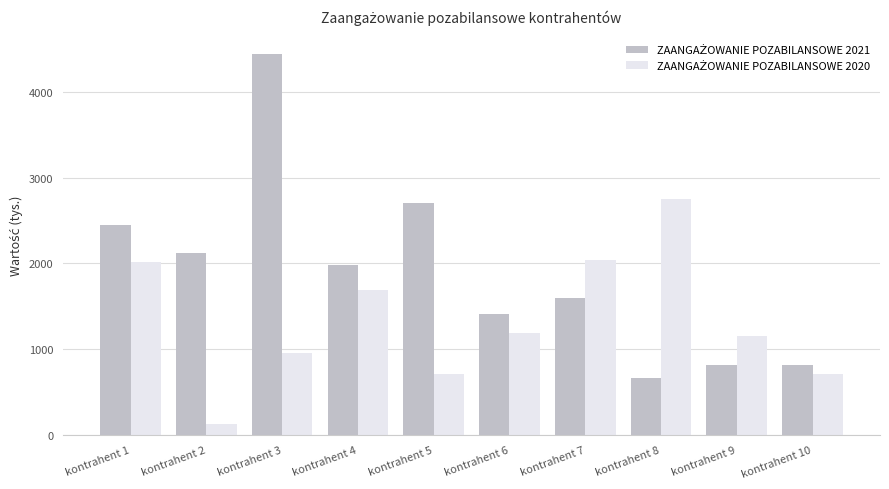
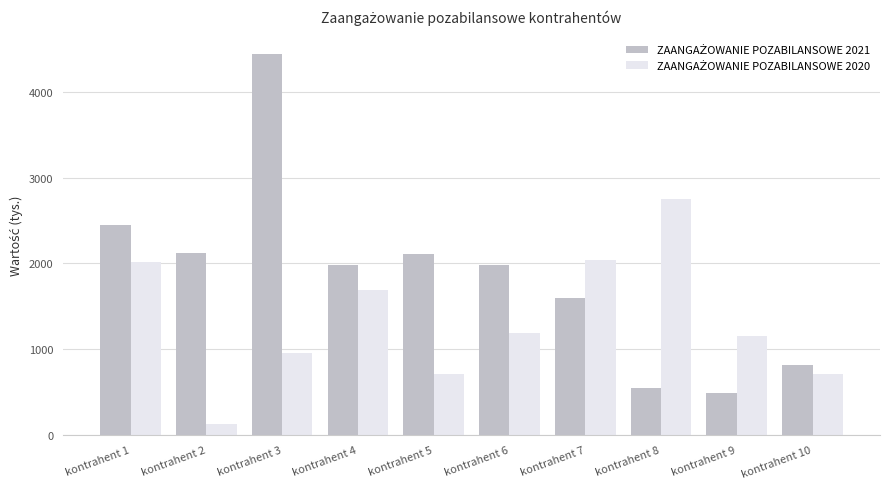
  {
    "ZAANGAŻOWANIE POZABILANSOWE 2021": {
      "kontrahent 1": 2500,
      "kontrahent 2": 2100,
      "kontrahent 3": 4400,
      "kontrahent 4": 2000,
-     "kontrahent 5": 2700,
-     "kontrahent 6": 1400,
+     "kontrahent 5": 2100,
+     "kontrahent 6": 2000,
      "kontrahent 7": 1600,
-     "kontrahent 8": 700,
-     "kontrahent 9": 800,
+     "kontrahent 8": 600,
+     "kontrahent 9": 500,
      "kontrahent 10": 800
    },
    "ZAANGAŻOWANIE POZABILANSOWE 2020": {
      "kontrahent 1": 2000,
      "kontrahent 2": 100,
      "kontrahent 3": 1000,
      "kontrahent 4": 1700,
      "kontrahent 5": 700,
      "kontrahent 6": 1200,
      "kontrahent 7": 2000,
      "kontrahent 8": 2700,
      "kontrahent 9": 1200,
      "kontrahent 10": 700
    }
  }
